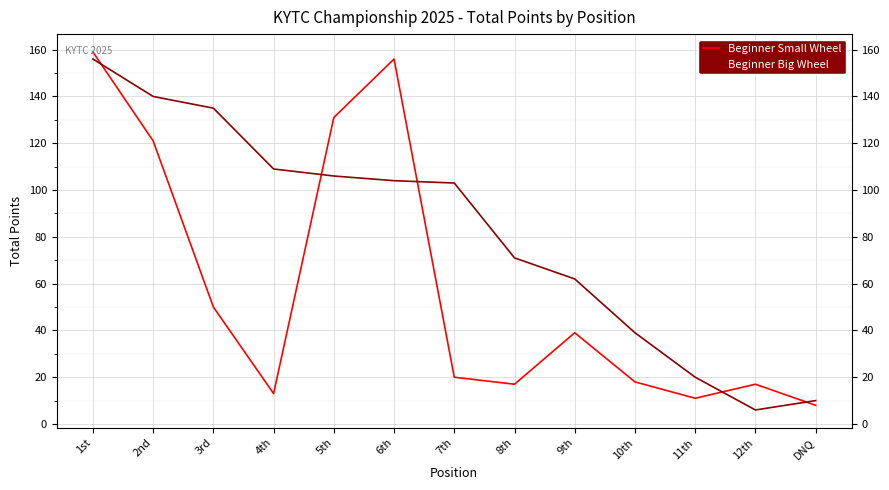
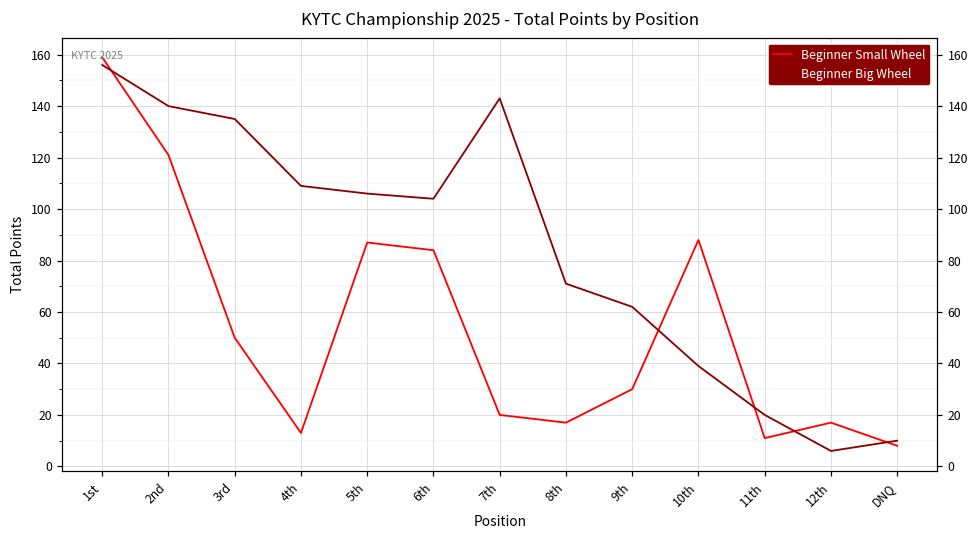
  {
    "Beginner Small Wheel": {
      "2nd": 121,
      "3rd": 50,
      "4th": 13,
-     "5th": 131,
-     "6th": 156,
+     "5th": 87,
+     "6th": 84,
      "7th": 20,
      "8th": 17,
-     "9th": 39,
-     "10th": 18,
+     "9th": 30,
+     "10th": 88,
      "11th": 11,
      "12th": 17,
      "DNQ": 8
    },
    "Beginner Big Wheel": {
      "1st": 156,
      "2nd": 140,
      "3rd": 135,
      "4th": 109,
      "5th": 106,
      "6th": 104,
-     "7th": 103,
+     "7th": 143,
      "8th": 71,
      "9th": 62,
      "10th": 39,
      "11th": 20,
      "12th": 6,
      "DNQ": 10
    }
  }
